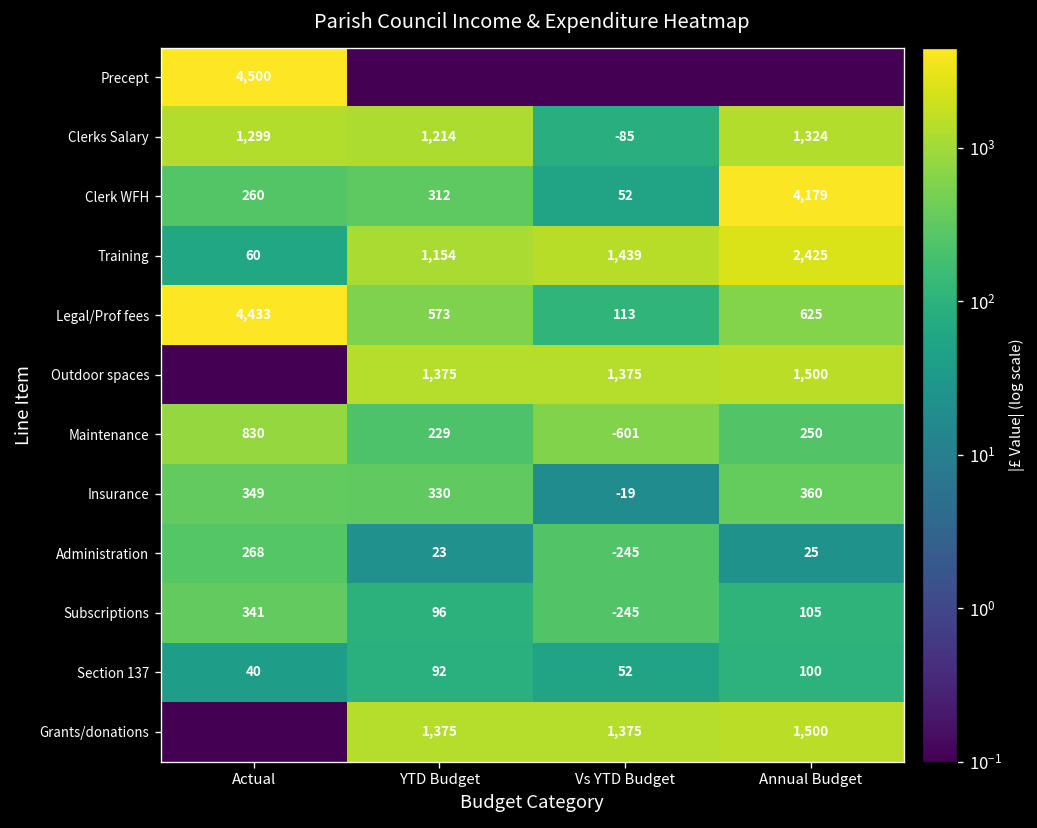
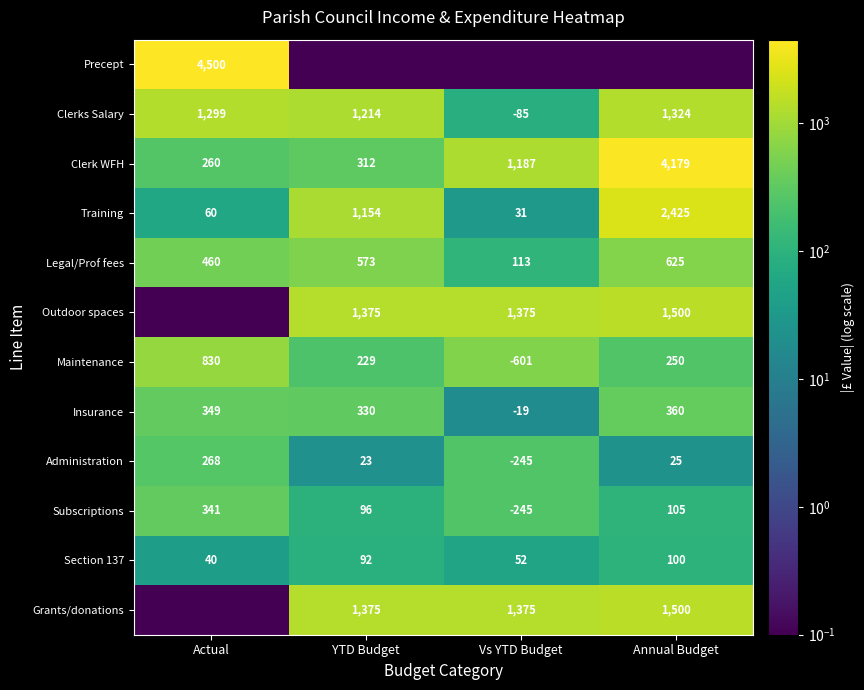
  {
    "Precept": {
      "Actual": "4,500"
    },
    "Clerks Salary": {
      "Actual": "1,299",
      "YTD Budget": "1,214",
      "Vs YTD Budget": "-85",
      "Annual Budget": "1,324"
    },
    "Clerk WFH": {
      "Actual": "260",
      "YTD Budget": "312",
-     "Vs YTD Budget": "52",
+     "Vs YTD Budget": "1,187",
      "Annual Budget": "4,179"
    },
    "Training": {
      "Actual": "60",
      "YTD Budget": "1,154",
-     "Vs YTD Budget": "1,439",
+     "Vs YTD Budget": "31",
      "Annual Budget": "2,425"
    },
    "Legal/Prof fees": {
-     "Actual": "4,433",
+     "Actual": "460",
      "YTD Budget": "573",
      "Vs YTD Budget": "113",
      "Annual Budget": "625"
    },
    "Outdoor spaces": {
      "YTD Budget": "1,375",
      "Vs YTD Budget": "1,375",
      "Annual Budget": "1,500"
    },
    "Maintenance": {
      "Actual": "830",
      "YTD Budget": "229",
      "Vs YTD Budget": "-601",
      "Annual Budget": "250"
    },
    "Insurance": {
      "Actual": "349",
      "YTD Budget": "330",
      "Vs YTD Budget": "-19",
      "Annual Budget": "360"
    },
    "Administration": {
      "Actual": "268",
      "YTD Budget": "23",
      "Vs YTD Budget": "-245",
      "Annual Budget": "25"
    },
    "Subscriptions": {
      "Actual": "341",
      "YTD Budget": "96",
      "Vs YTD Budget": "-245",
      "Annual Budget": "105"
    },
    "Section 137": {
      "Actual": "40",
      "YTD Budget": "92",
      "Vs YTD Budget": "52",
      "Annual Budget": "100"
    },
    "Grants/donations": {
      "YTD Budget": "1,375",
      "Vs YTD Budget": "1,375",
      "Annual Budget": "1,500"
    }
  }
